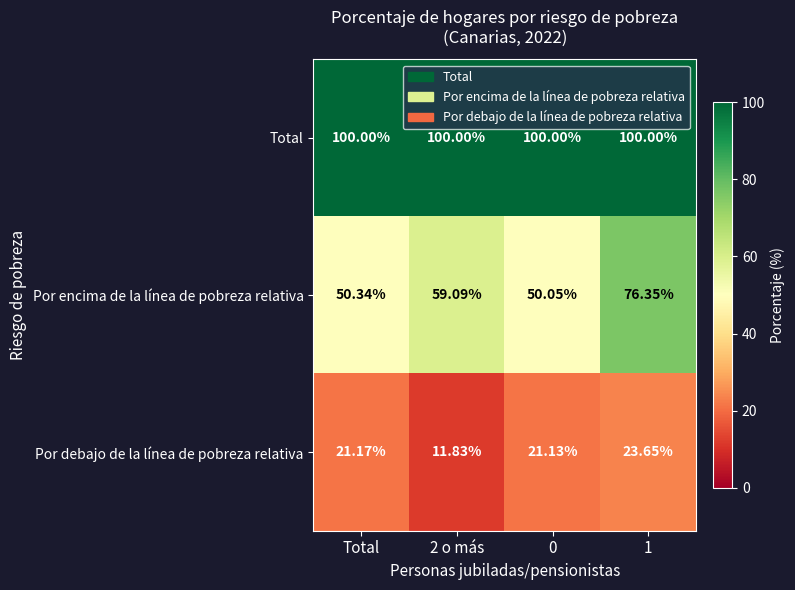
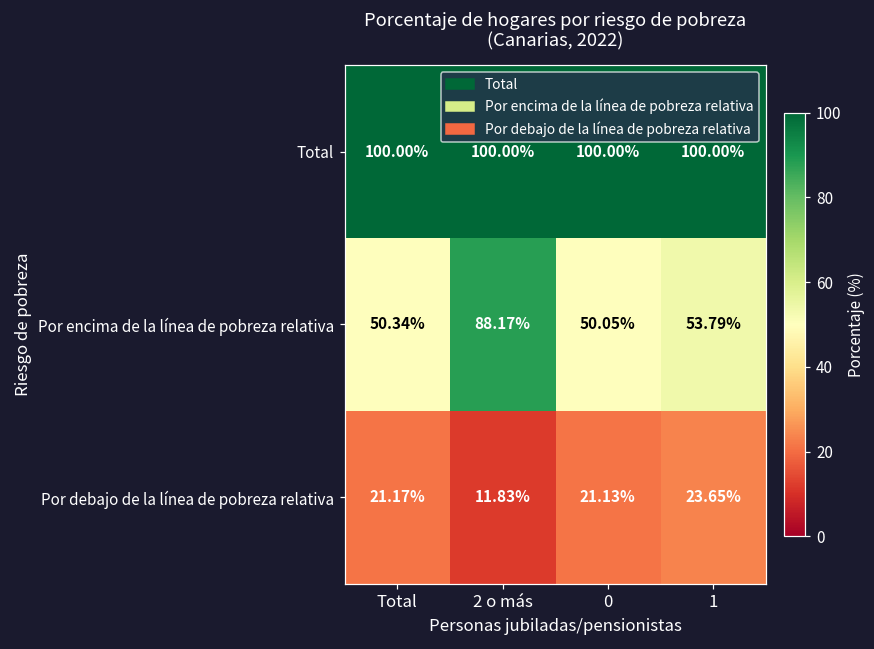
  {
    "Total": {
      "Total": "100.00%",
      "2 o más": "100.00%",
      "0": "100.00%",
      "1": "100.00%"
    },
    "Por encima de la línea de pobreza relativa": {
      "Total": "50.34%",
-     "2 o más": "59.09%",
+     "2 o más": "88.17%",
      "0": "50.05%",
-     "1": "76.35%"
+     "1": "53.79%"
    },
    "Por debajo de la línea de pobreza relativa": {
      "Total": "21.17%",
      "2 o más": "11.83%",
      "0": "21.13%",
      "1": "23.65%"
    }
  }
